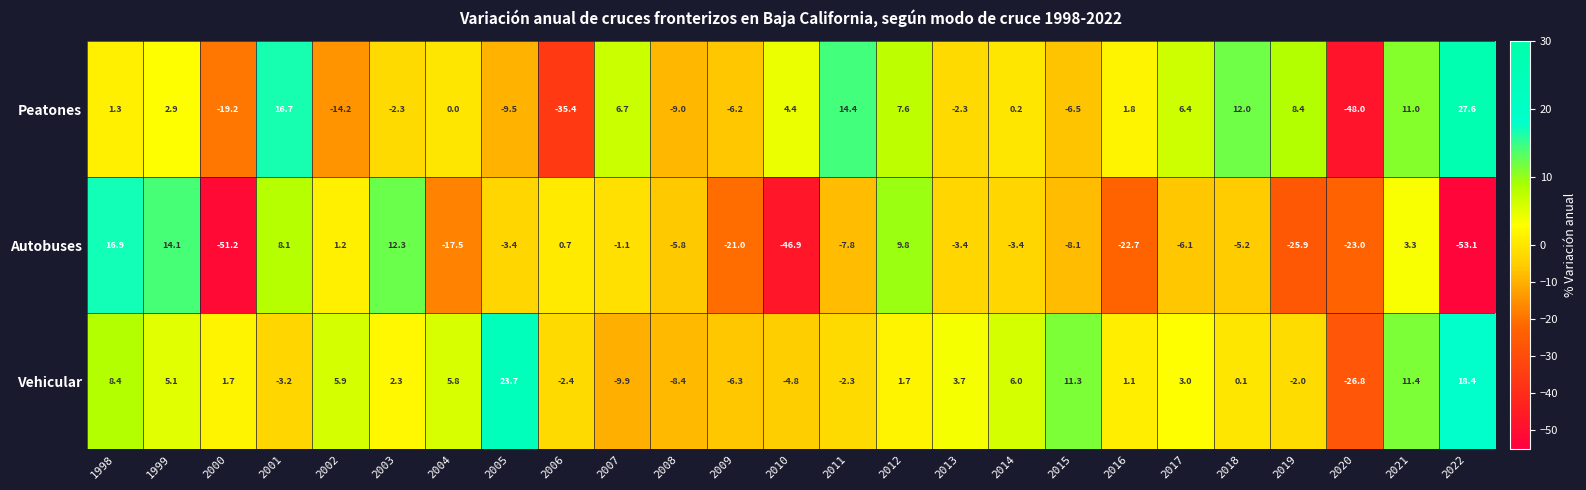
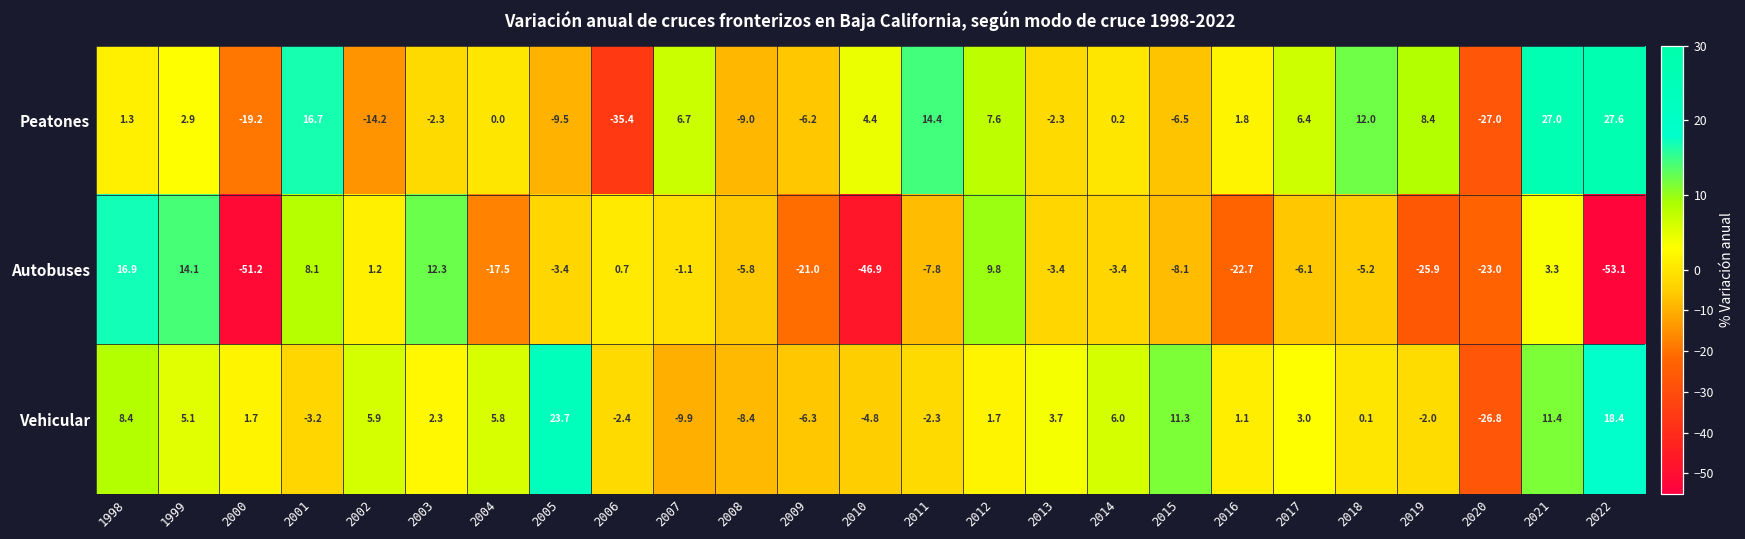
  {
    "Peatones": {
      "1998": 1.3,
      "1999": 2.9,
      "2000": -19.2,
      "2001": 16.7,
      "2002": -14.2,
      "2003": -2.3,
      "2004": 0.0,
      "2005": -9.5,
      "2006": -35.4,
      "2007": 6.7,
      "2008": -9.0,
      "2009": -6.2,
      "2010": 4.4,
      "2011": 14.4,
      "2012": 7.6,
      "2013": -2.3,
      "2014": 0.2,
      "2015": -6.5,
      "2016": 1.8,
      "2017": 6.4,
      "2018": 12.0,
      "2019": 8.4,
-     "2020": -48.0,
-     "2021": 11.0,
+     "2020": -27.0,
+     "2021": 27.0,
      "2022": 27.6
    },
    "Autobuses": {
      "1998": 16.9,
      "1999": 14.1,
      "2000": -51.2,
      "2001": 8.1,
      "2002": 1.2,
      "2003": 12.3,
      "2004": -17.5,
      "2005": -3.4,
      "2006": 0.7,
      "2007": -1.1,
      "2008": -5.8,
      "2009": -21.0,
      "2010": -46.9,
      "2011": -7.8,
      "2012": 9.8,
      "2013": -3.4,
      "2014": -3.4,
      "2015": -8.1,
      "2016": -22.7,
      "2017": -6.1,
      "2018": -5.2,
      "2019": -25.9,
      "2020": -23.0,
      "2021": 3.3,
      "2022": -53.1
    },
    "Vehicular": {
      "1998": 8.4,
      "1999": 5.1,
      "2000": 1.7,
      "2001": -3.2,
      "2002": 5.9,
      "2003": 2.3,
      "2004": 5.8,
      "2005": 23.7,
      "2006": -2.4,
      "2007": -9.9,
      "2008": -8.4,
      "2009": -6.3,
      "2010": -4.8,
      "2011": -2.3,
      "2012": 1.7,
      "2013": 3.7,
      "2014": 6.0,
      "2015": 11.3,
      "2016": 1.1,
      "2017": 3.0,
      "2018": 0.1,
      "2019": -2.0,
      "2020": -26.8,
      "2021": 11.4,
      "2022": 18.4
    }
  }
